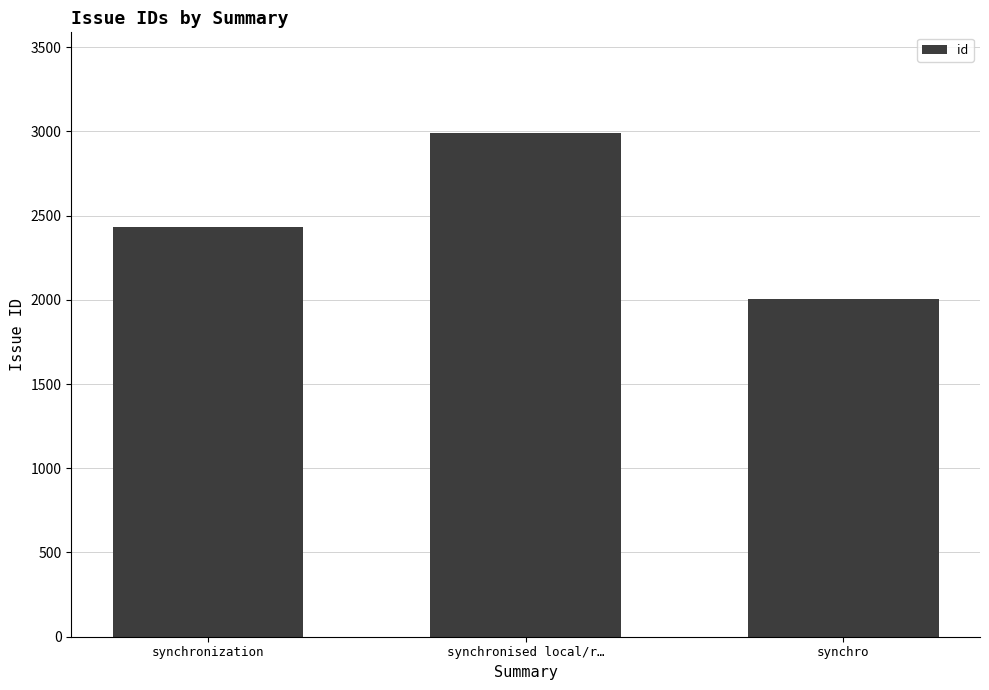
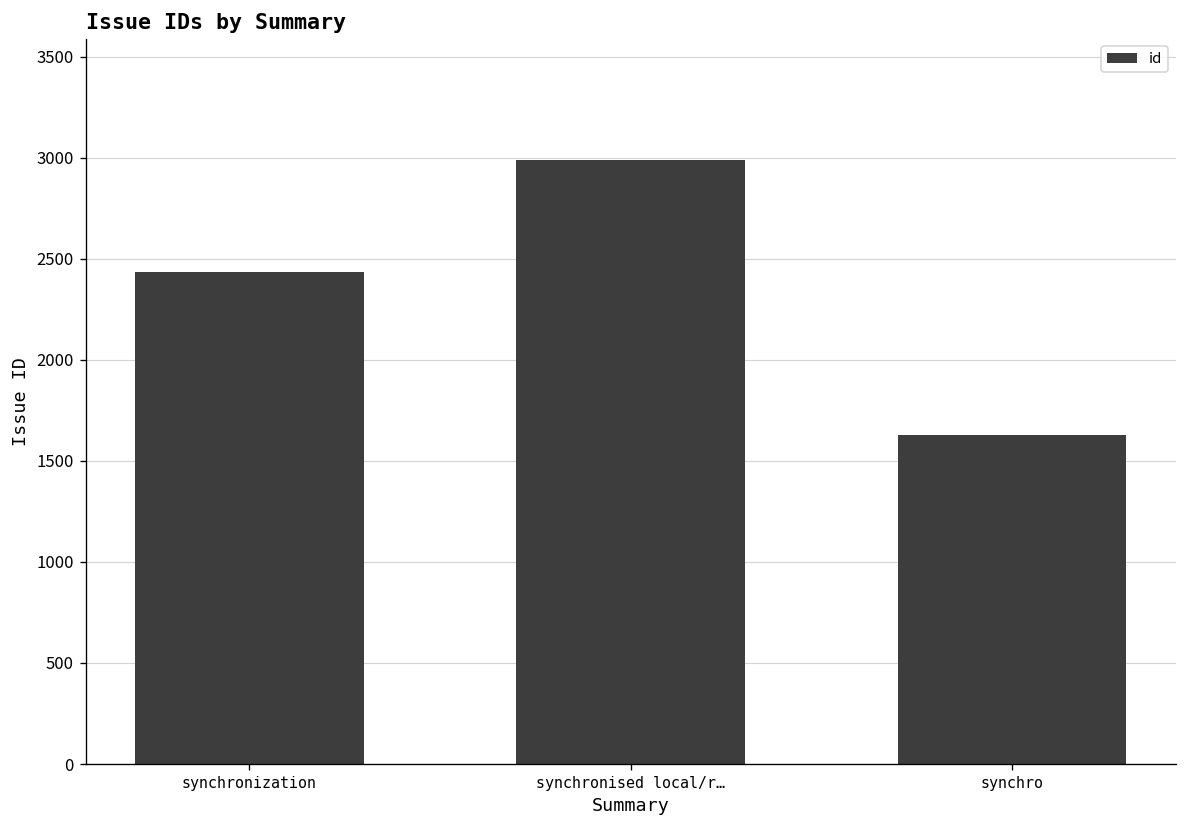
  {
    "synchronization": 2430,
    "synchronised local/r…": 2990,
-   "synchro": 2010
+   "synchro": 1630
  }
